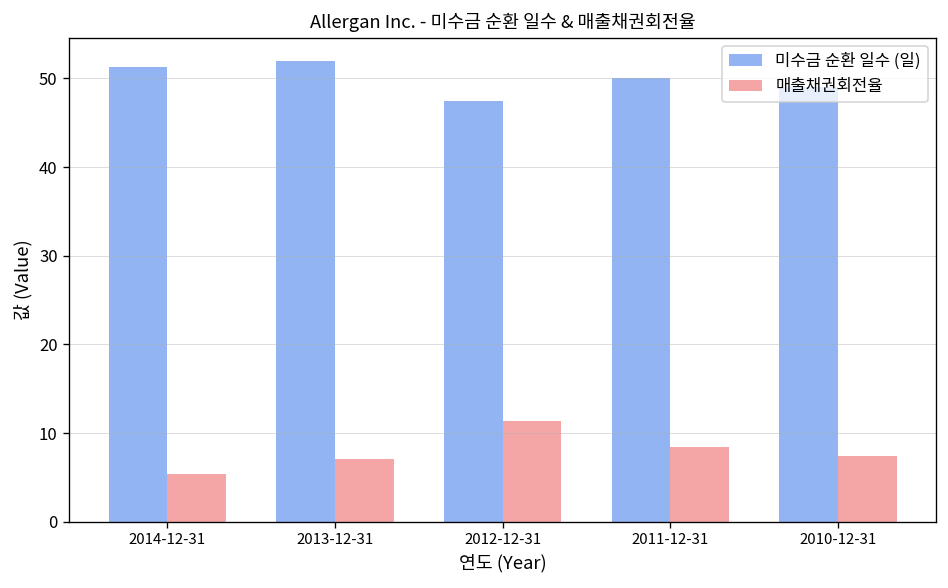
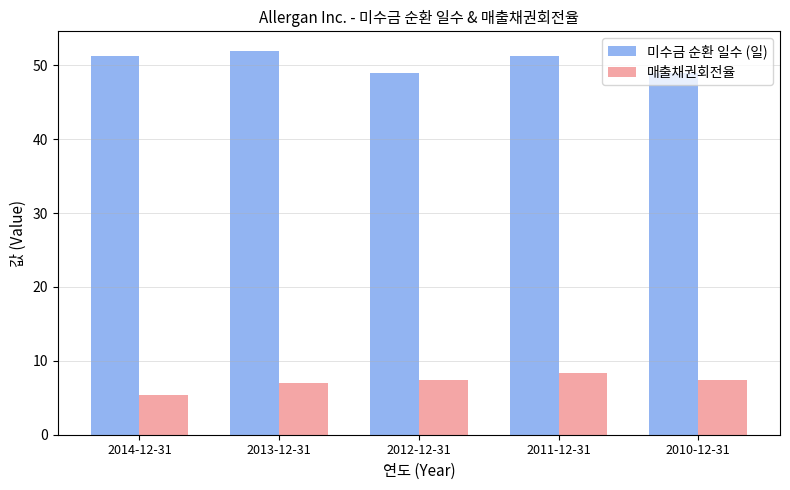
  {
    "미수금 순환 일수 (일)": {
      "2014-12-31": 51,
      "2013-12-31": 52,
-     "2012-12-31": 47,
-     "2011-12-31": 50
+     "2012-12-31": 49,
+     "2011-12-31": 51
    },
    "매출채권회전율": {
      "2014-12-31": 5,
      "2013-12-31": 7,
-     "2012-12-31": 11,
+     "2012-12-31": 7,
      "2011-12-31": 8,
      "2010-12-31": 7
    }
  }
